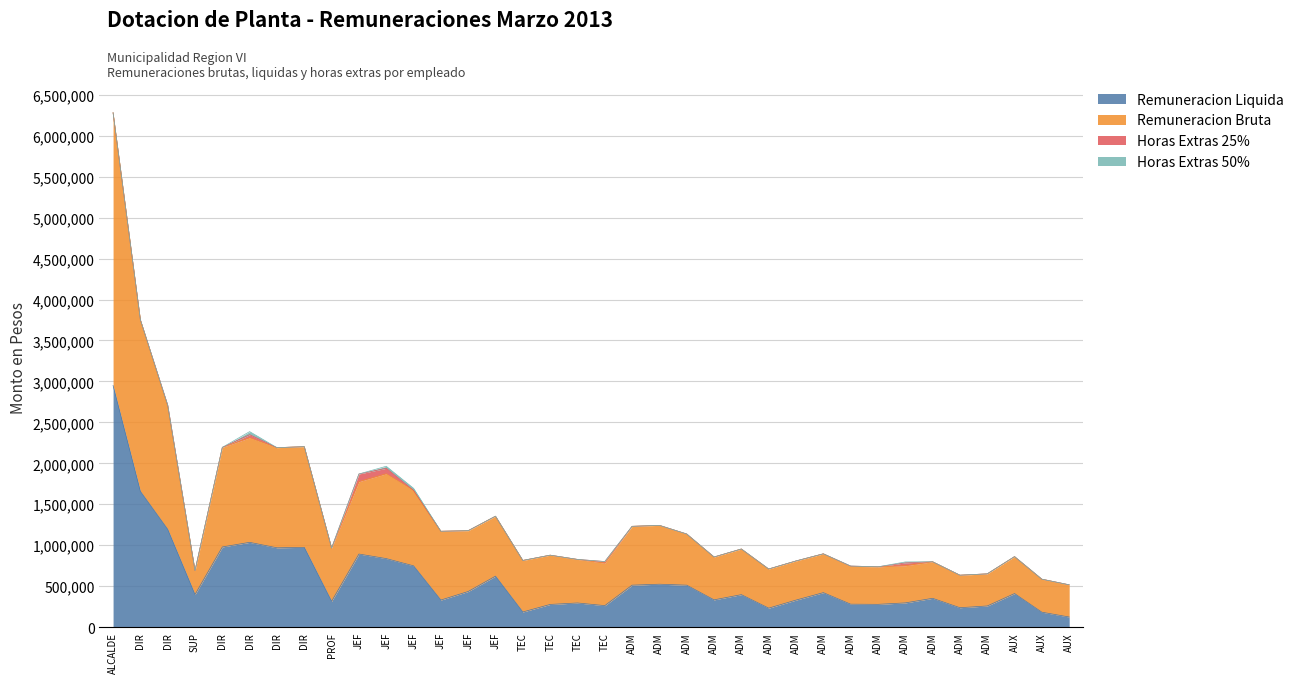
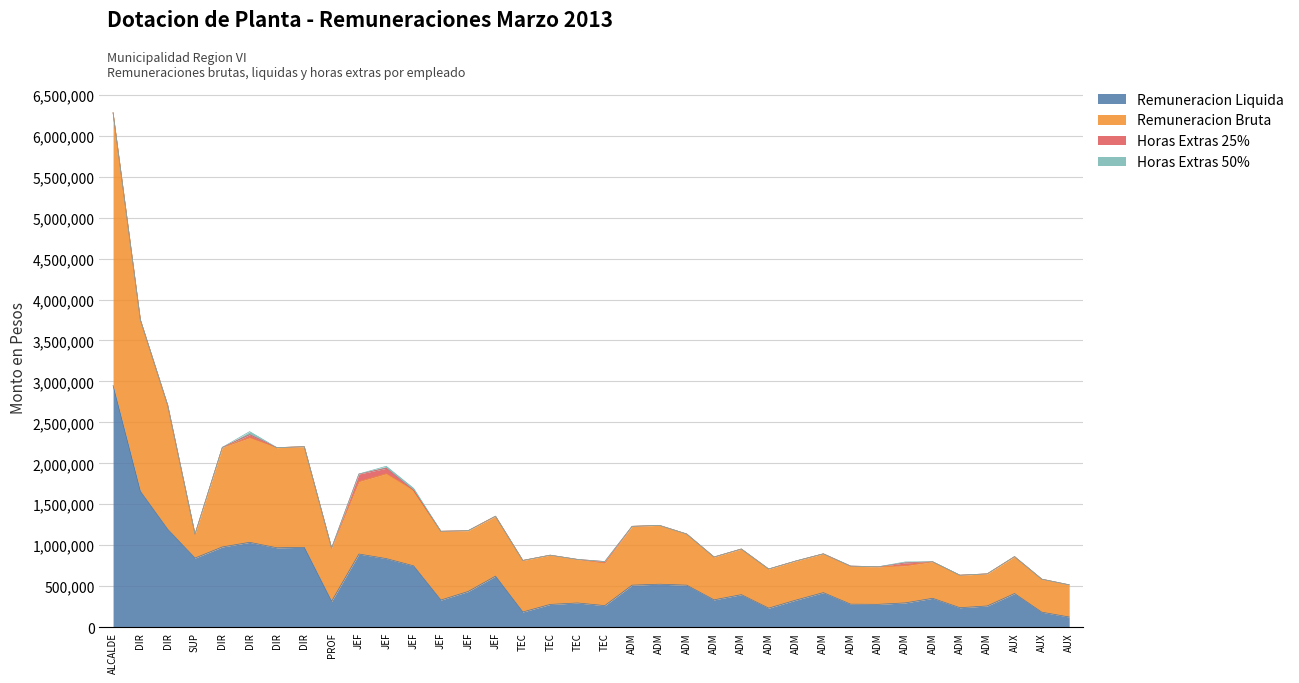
  {
    "Remuneracion Liquida": {
      "ALCALDE": "3,000,000",
-     "SUP": "400,000",
+     "SUP": "800,000",
      "PROF": "300,000"
    }
  }
